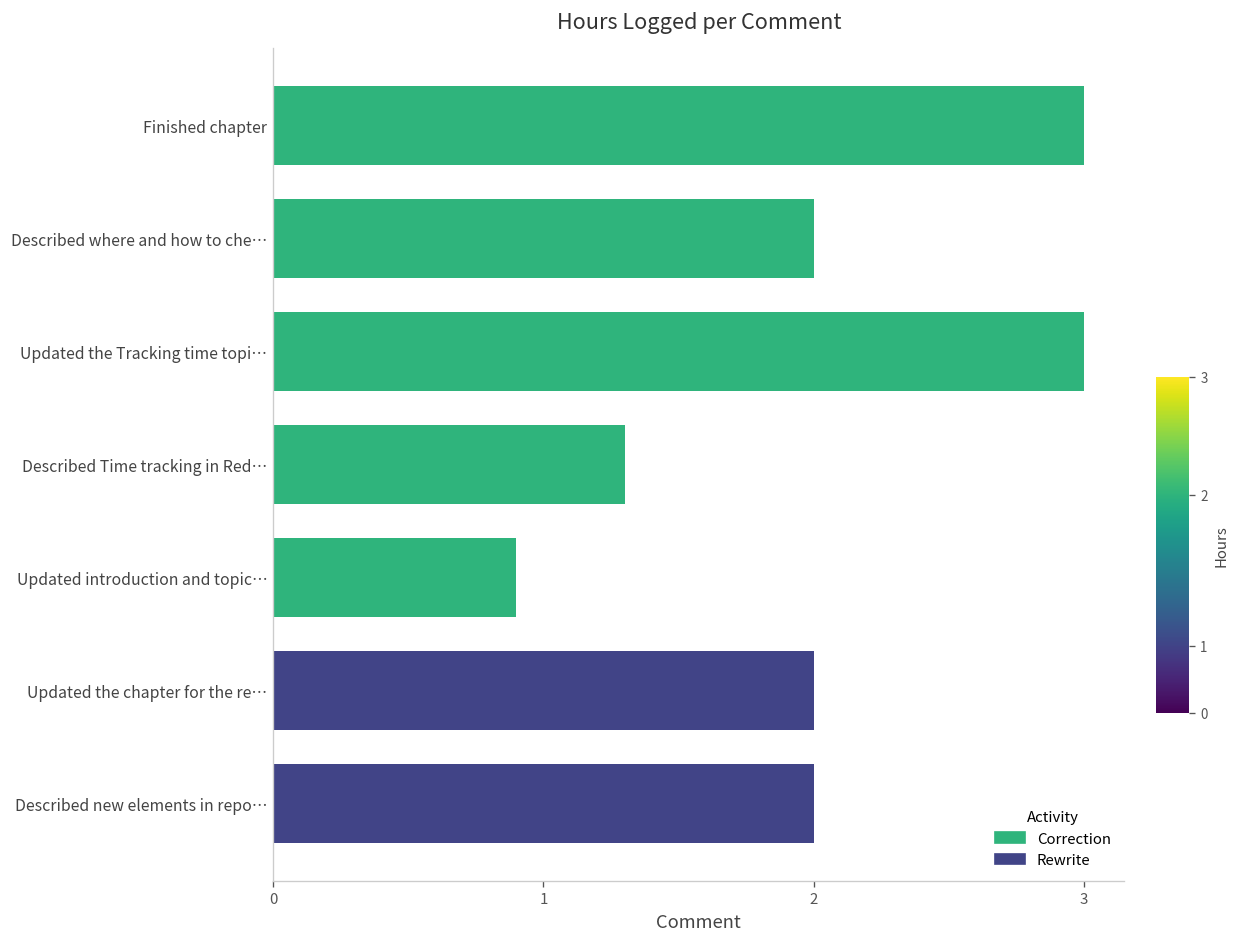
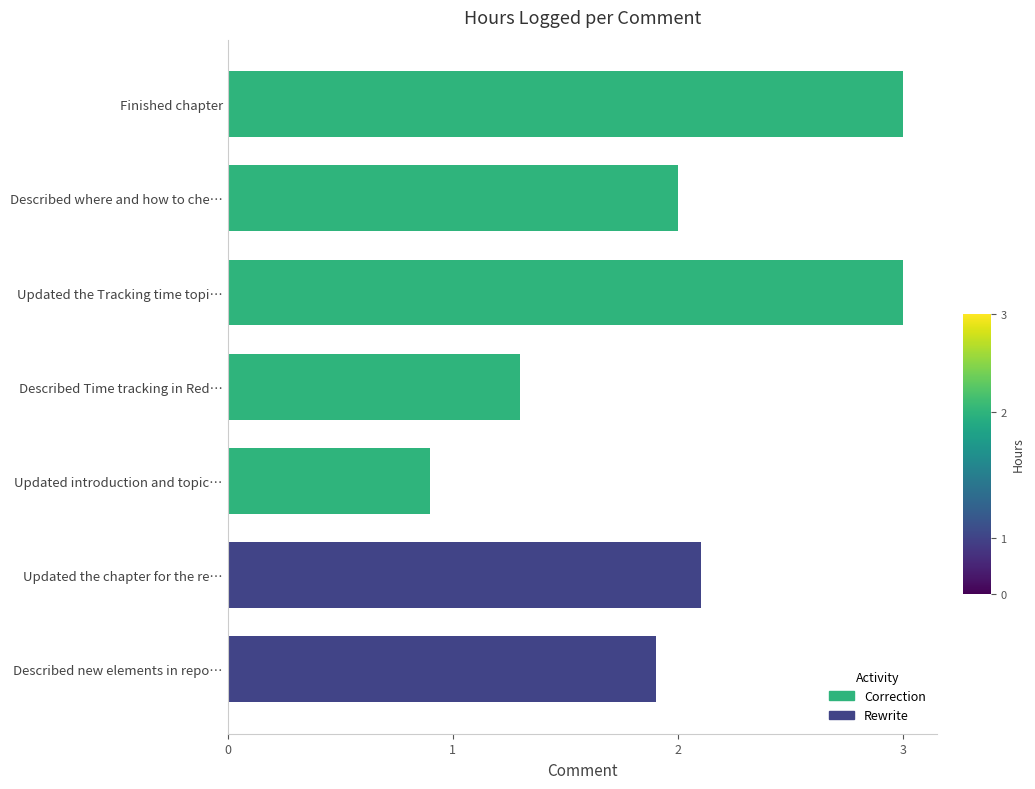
  {
    "Finished chapter": 3.0,
    "Described where and how to che…": 2.0,
    "Updated the Tracking time topi…": 3.0,
    "Described Time tracking in Red…": 1.3,
    "Updated introduction and topic…": 0.9,
-   "Updated the chapter for the re…": 2.0,
-   "Described new elements in repo…": 2.0
+   "Updated the chapter for the re…": 2.1,
+   "Described new elements in repo…": 1.9
  }
